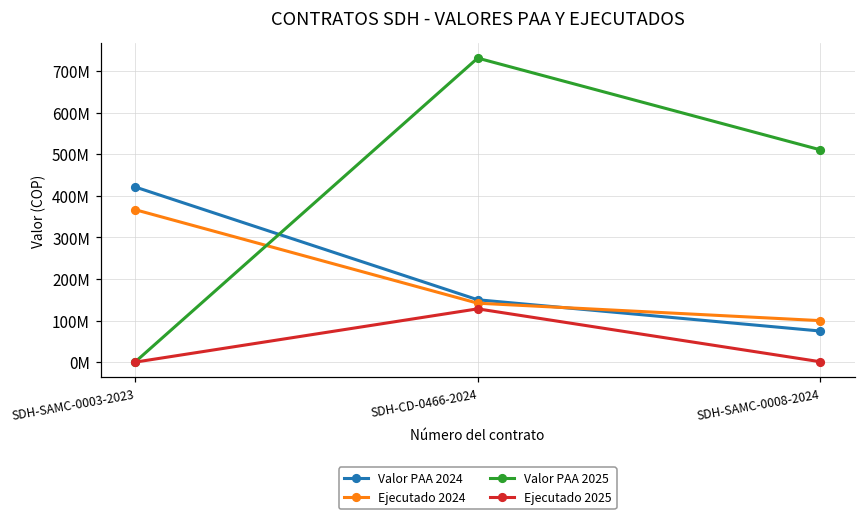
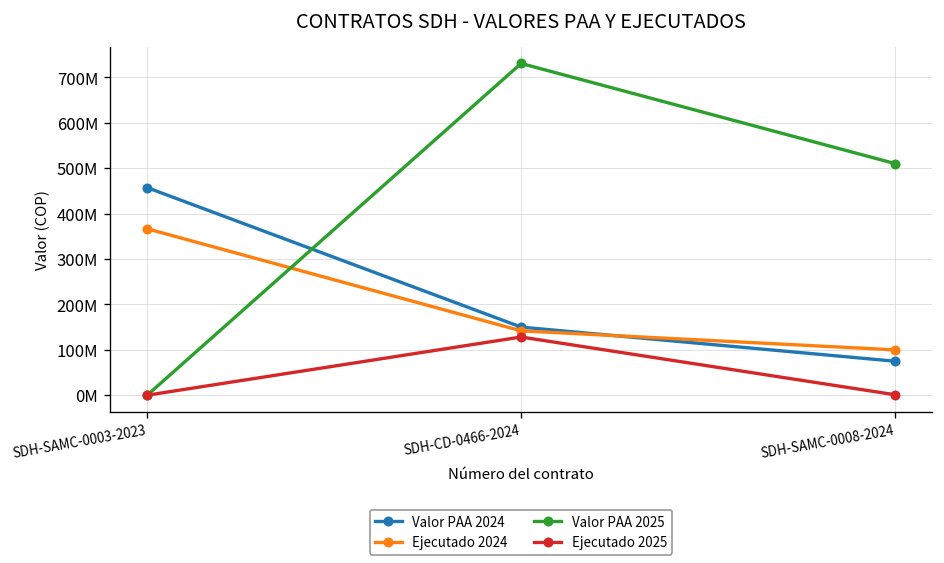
  {
    "Valor PAA 2024": {
-     "SDH-SAMC-0003-2023": 420000000,
+     "SDH-SAMC-0003-2023": 460000000,
      "SDH-CD-0466-2024": 150000000,
      "SDH-SAMC-0008-2024": 70000000
    },
    "Ejecutado 2024": {
      "SDH-SAMC-0003-2023": 370000000,
      "SDH-CD-0466-2024": 140000000,
      "SDH-SAMC-0008-2024": 100000000
    },
    "Valor PAA 2025": {
      "SDH-CD-0466-2024": 730000000,
      "SDH-SAMC-0008-2024": 510000000
    },
    "Ejecutado 2025": {
      "SDH-CD-0466-2024": 130000000,
      "SDH-SAMC-0008-2024": 0
    }
  }
